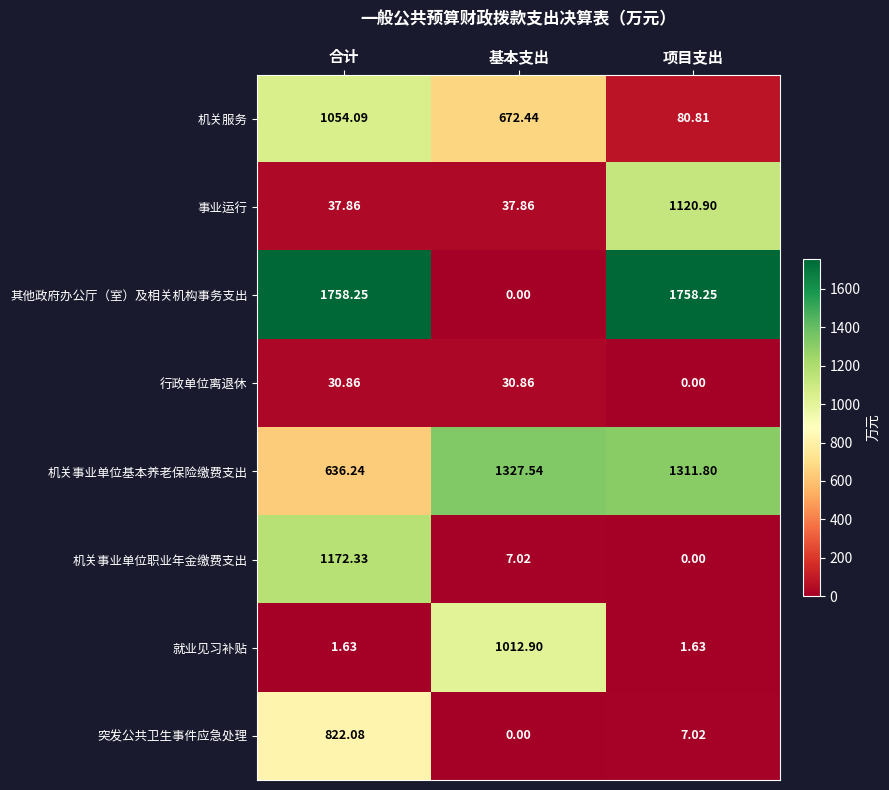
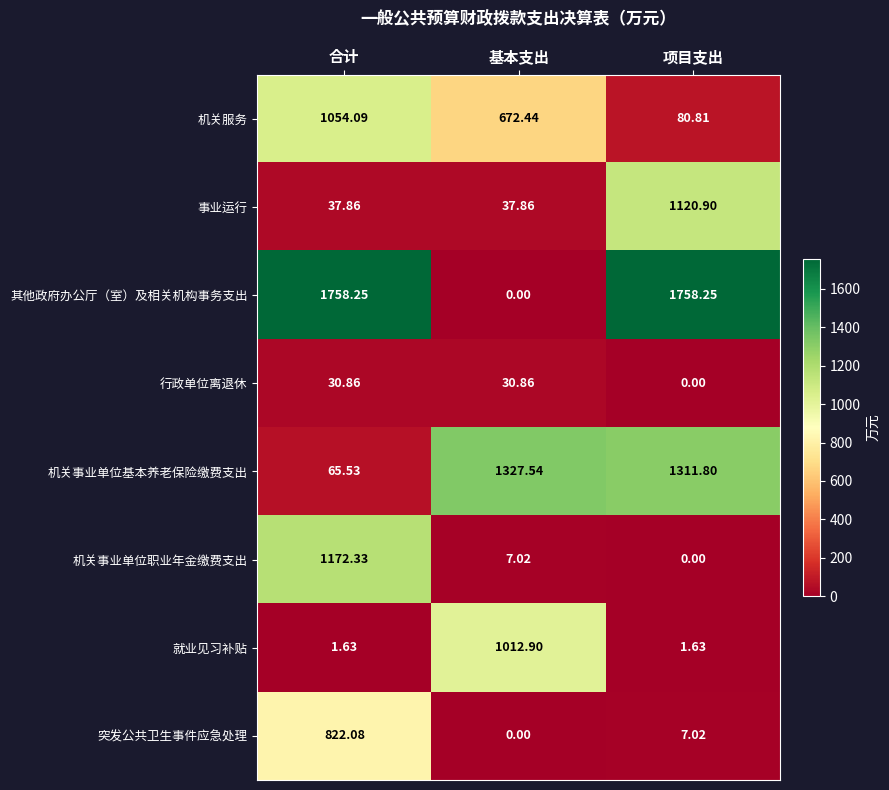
  {
    "机关服务": {
      "合计": 1054.09,
      "基本支出": 672.44,
      "项目支出": 80.81
    },
    "事业运行": {
      "合计": 37.86,
      "基本支出": 37.86,
      "项目支出": 1120.90
    },
    "其他政府办公厅（室）及相关机构事务支出": {
      "合计": 1758.25,
      "基本支出": 0.00,
      "项目支出": 1758.25
    },
    "行政单位离退休": {
      "合计": 30.86,
      "基本支出": 30.86,
      "项目支出": 0.00
    },
    "机关事业单位基本养老保险缴费支出": {
-     "合计": 636.24,
+     "合计": 65.53,
      "基本支出": 1327.54,
      "项目支出": 1311.80
    },
    "机关事业单位职业年金缴费支出": {
      "合计": 1172.33,
      "基本支出": 7.02,
      "项目支出": 0.00
    },
    "就业见习补贴": {
      "合计": 1.63,
      "基本支出": 1012.90,
      "项目支出": 1.63
    },
    "突发公共卫生事件应急处理": {
      "合计": 822.08,
      "基本支出": 0.00,
      "项目支出": 7.02
    }
  }
